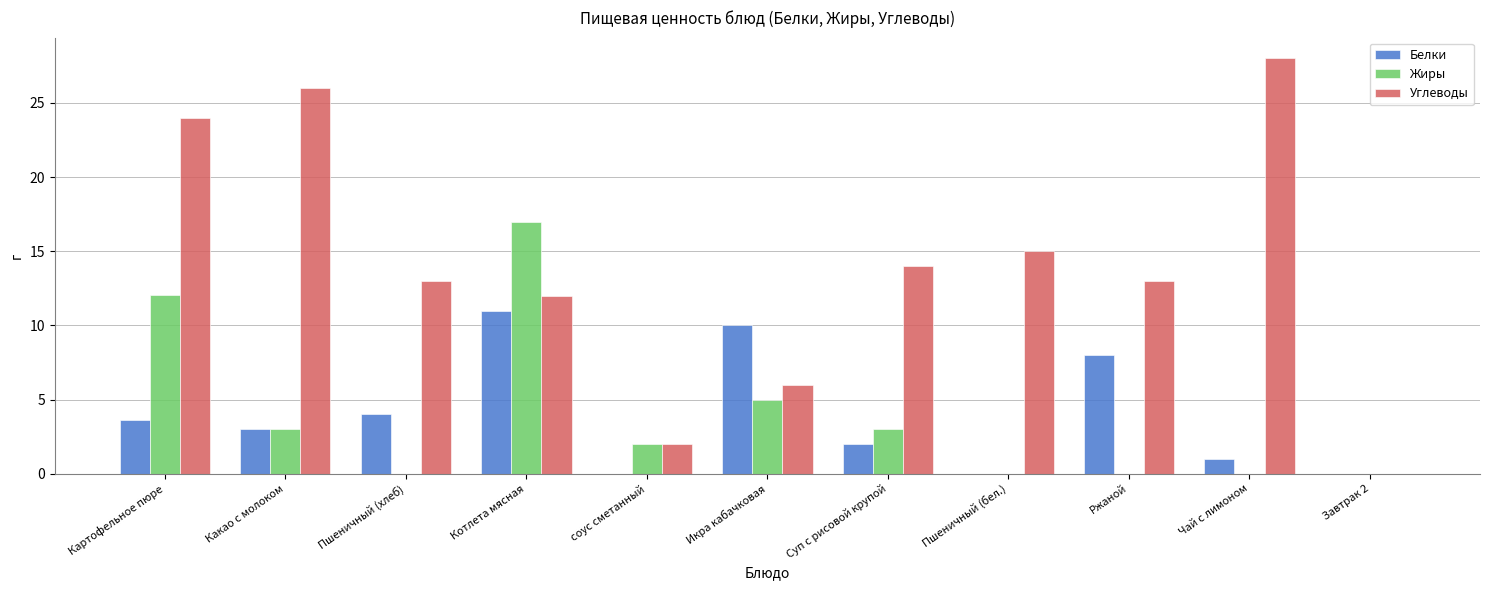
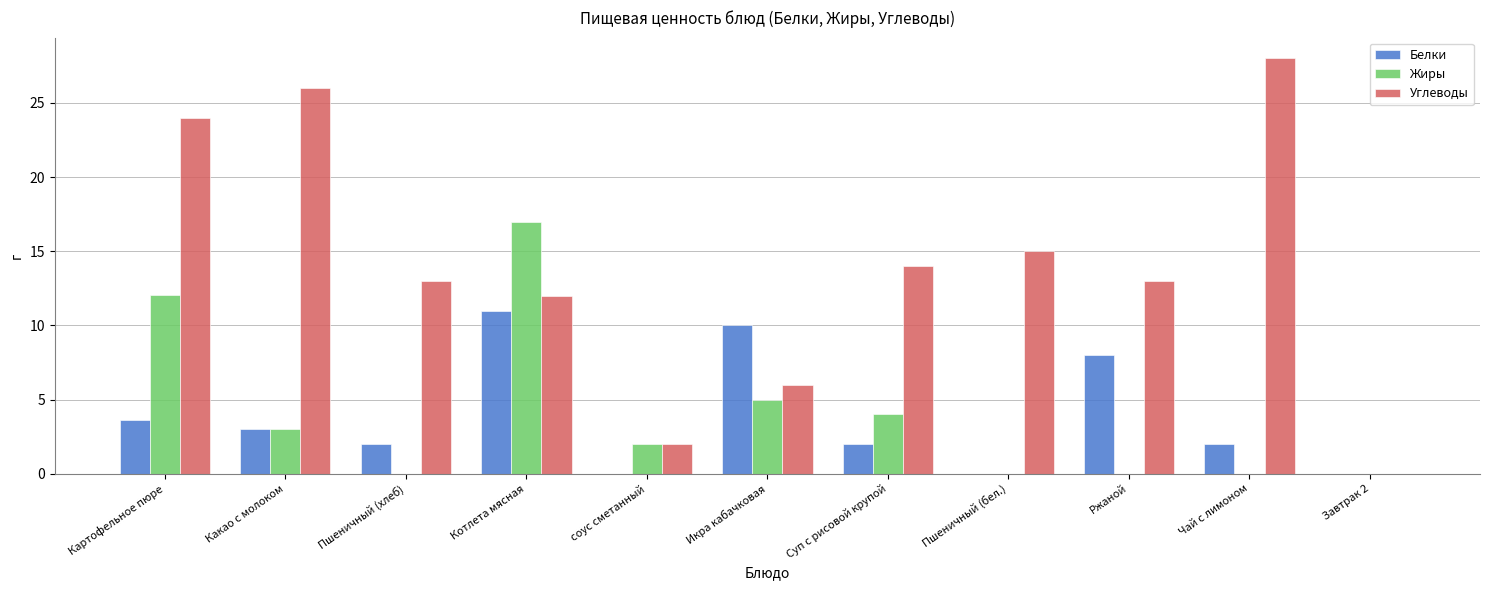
  {
    "Белки": {
      "Картофельное пюре": 3.7,
      "Какао с молоком": 3,
-     "Пшеничный (хлеб)": 4,
+     "Пшеничный (хлеб)": 2,
      "Котлета мясная": 11,
      "соус сметанный": 0,
      "Икра кабачковая": 10,
      "Суп с рисовой крупой": 2,
      "Пшеничный (бел.)": 0,
      "Ржаной": 8,
-     "Чай с лимоном": 1,
+     "Чай с лимоном": 2,
      "Завтрак 2": 0
    },
    "Жиры": {
      "Картофельное пюре": 12,
      "Какао с молоком": 3,
      "Пшеничный (хлеб)": 0,
      "Котлета мясная": 17,
      "соус сметанный": 2,
      "Икра кабачковая": 5,
-     "Суп с рисовой крупой": 3,
+     "Суп с рисовой крупой": 4,
      "Пшеничный (бел.)": 0,
      "Ржаной": 0,
      "Чай с лимоном": 0,
      "Завтрак 2": 0
    },
    "Углеводы": {
      "Картофельное пюре": 24,
      "Какао с молоком": 26,
      "Пшеничный (хлеб)": 13,
      "Котлета мясная": 12,
      "соус сметанный": 2,
      "Икра кабачковая": 6,
      "Суп с рисовой крупой": 14,
      "Пшеничный (бел.)": 15,
      "Ржаной": 13,
      "Чай с лимоном": 28,
      "Завтрак 2": 0
    }
  }
